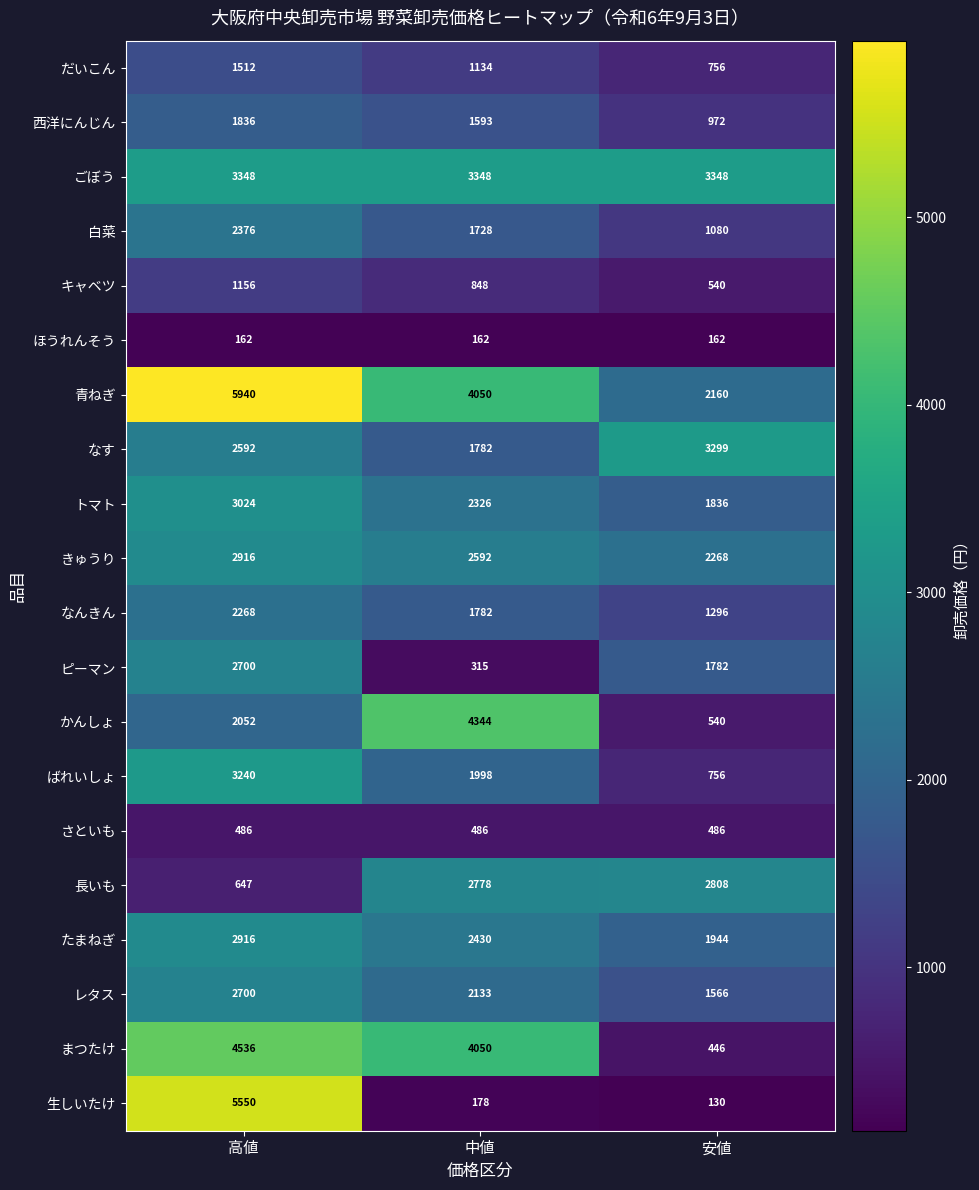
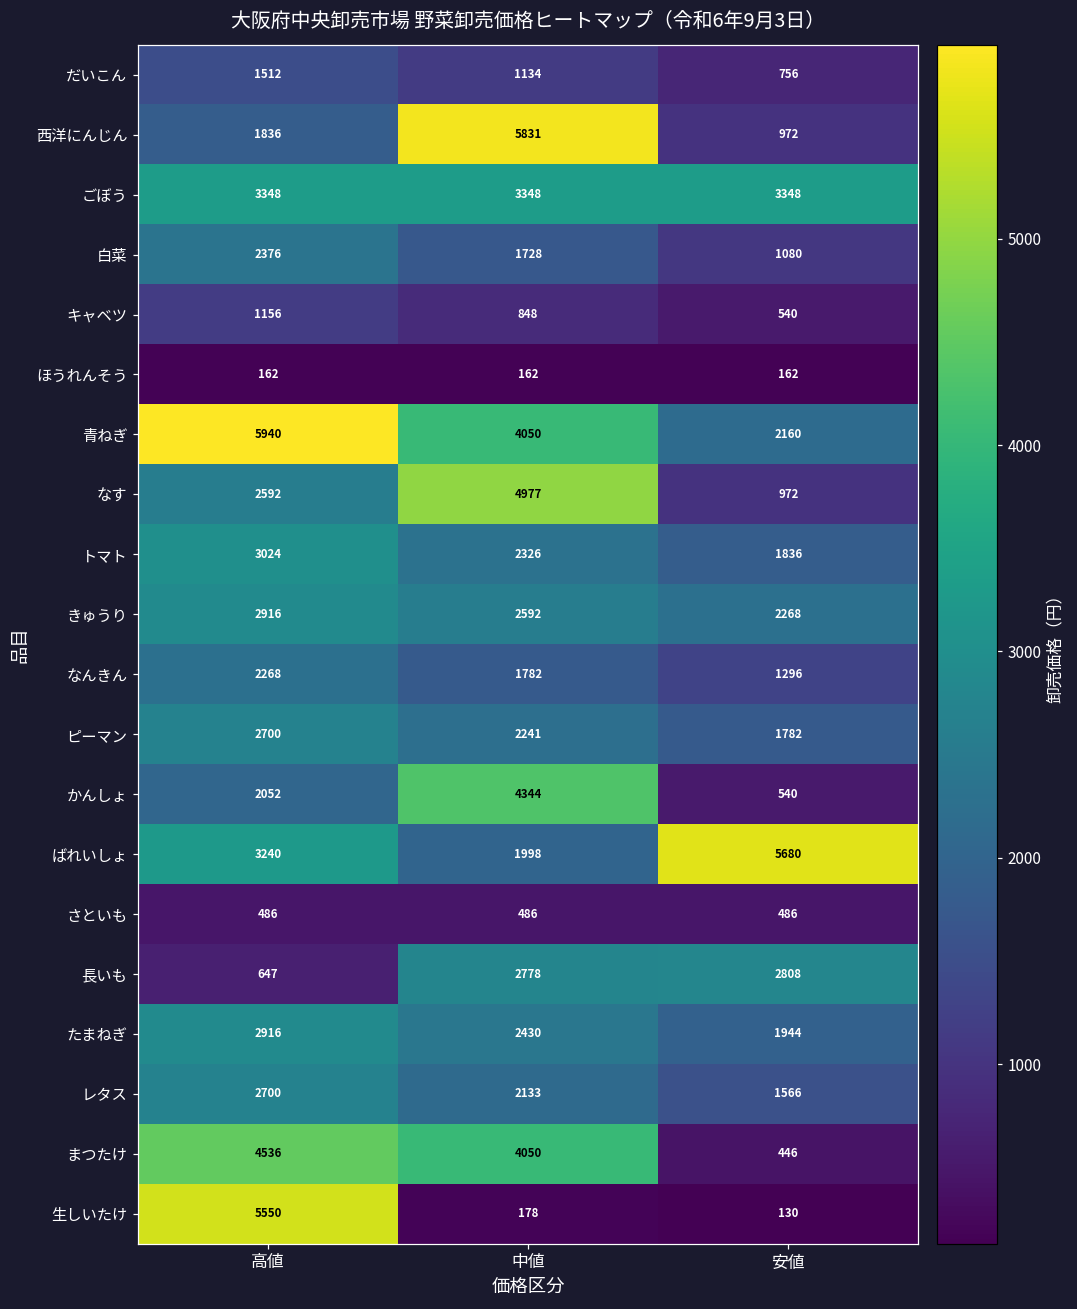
  {
    "だいこん": {
      "高値": 1512,
      "中値": 1134,
      "安値": 756
    },
    "西洋にんじん": {
      "高値": 1836,
-     "中値": 1593,
+     "中値": 5831,
      "安値": 972
    },
    "ごぼう": {
      "高値": 3348,
      "中値": 3348,
      "安値": 3348
    },
    "白菜": {
      "高値": 2376,
      "中値": 1728,
      "安値": 1080
    },
    "キャベツ": {
      "高値": 1156,
      "中値": 848,
      "安値": 540
    },
    "ほうれんそう": {
      "高値": 162,
      "中値": 162,
      "安値": 162
    },
    "青ねぎ": {
      "高値": 5940,
      "中値": 4050,
      "安値": 2160
    },
    "なす": {
      "高値": 2592,
-     "中値": 1782,
-     "安値": 3299
+     "中値": 4977,
+     "安値": 972
    },
    "トマト": {
      "高値": 3024,
      "中値": 2326,
      "安値": 1836
    },
    "きゅうり": {
      "高値": 2916,
      "中値": 2592,
      "安値": 2268
    },
    "なんきん": {
      "高値": 2268,
      "中値": 1782,
      "安値": 1296
    },
    "ピーマン": {
      "高値": 2700,
-     "中値": 315,
+     "中値": 2241,
      "安値": 1782
    },
    "かんしょ": {
      "高値": 2052,
      "中値": 4344,
      "安値": 540
    },
    "ばれいしょ": {
      "高値": 3240,
      "中値": 1998,
-     "安値": 756
+     "安値": 5680
    },
    "さといも": {
      "高値": 486,
      "中値": 486,
      "安値": 486
    },
    "長いも": {
      "高値": 647,
      "中値": 2778,
      "安値": 2808
    },
    "たまねぎ": {
      "高値": 2916,
      "中値": 2430,
      "安値": 1944
    },
    "レタス": {
      "高値": 2700,
      "中値": 2133,
      "安値": 1566
    },
    "まつたけ": {
      "高値": 4536,
      "中値": 4050,
      "安値": 446
    },
    "生しいたけ": {
      "高値": 5550,
      "中値": 178,
      "安値": 130
    }
  }
